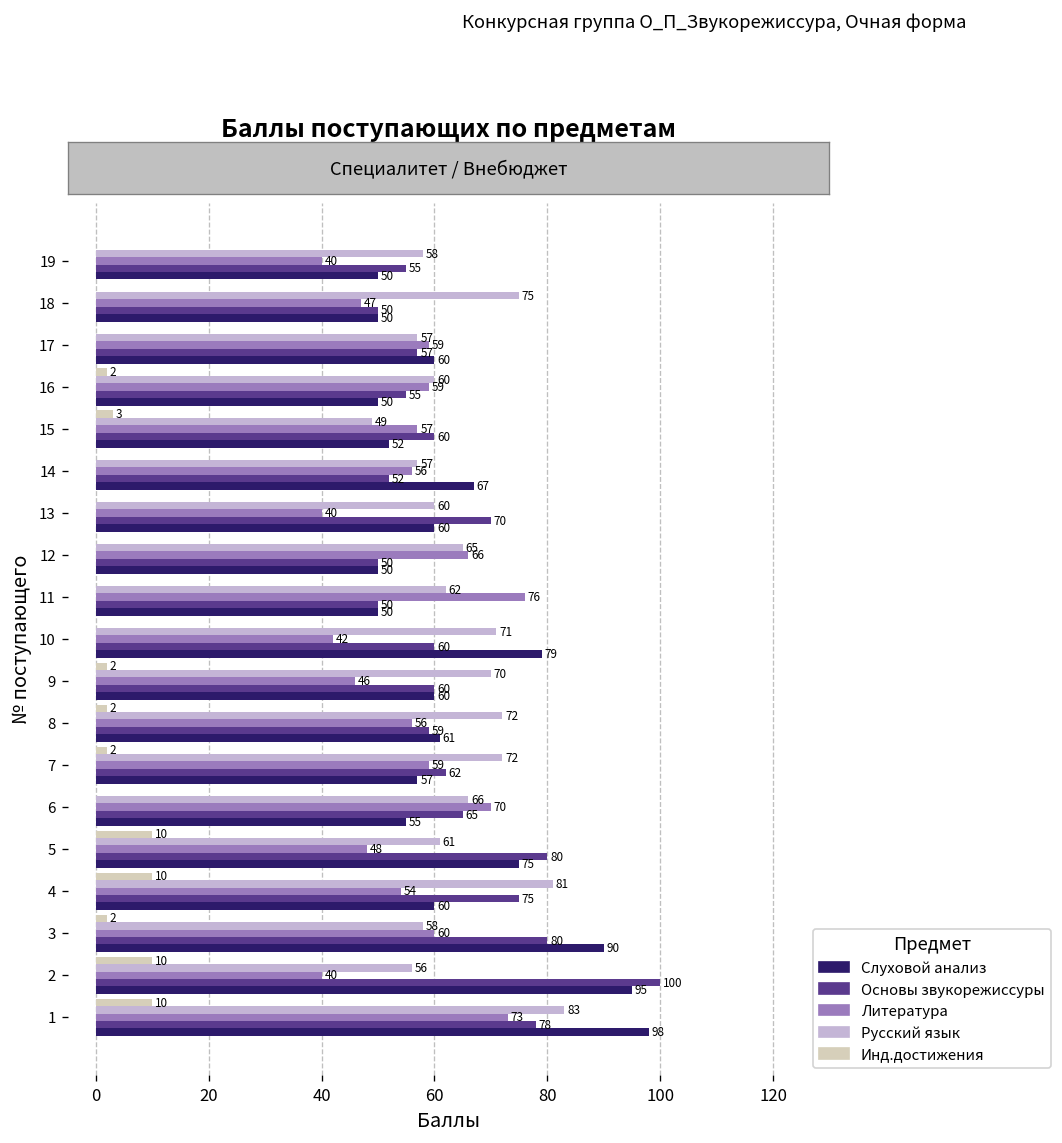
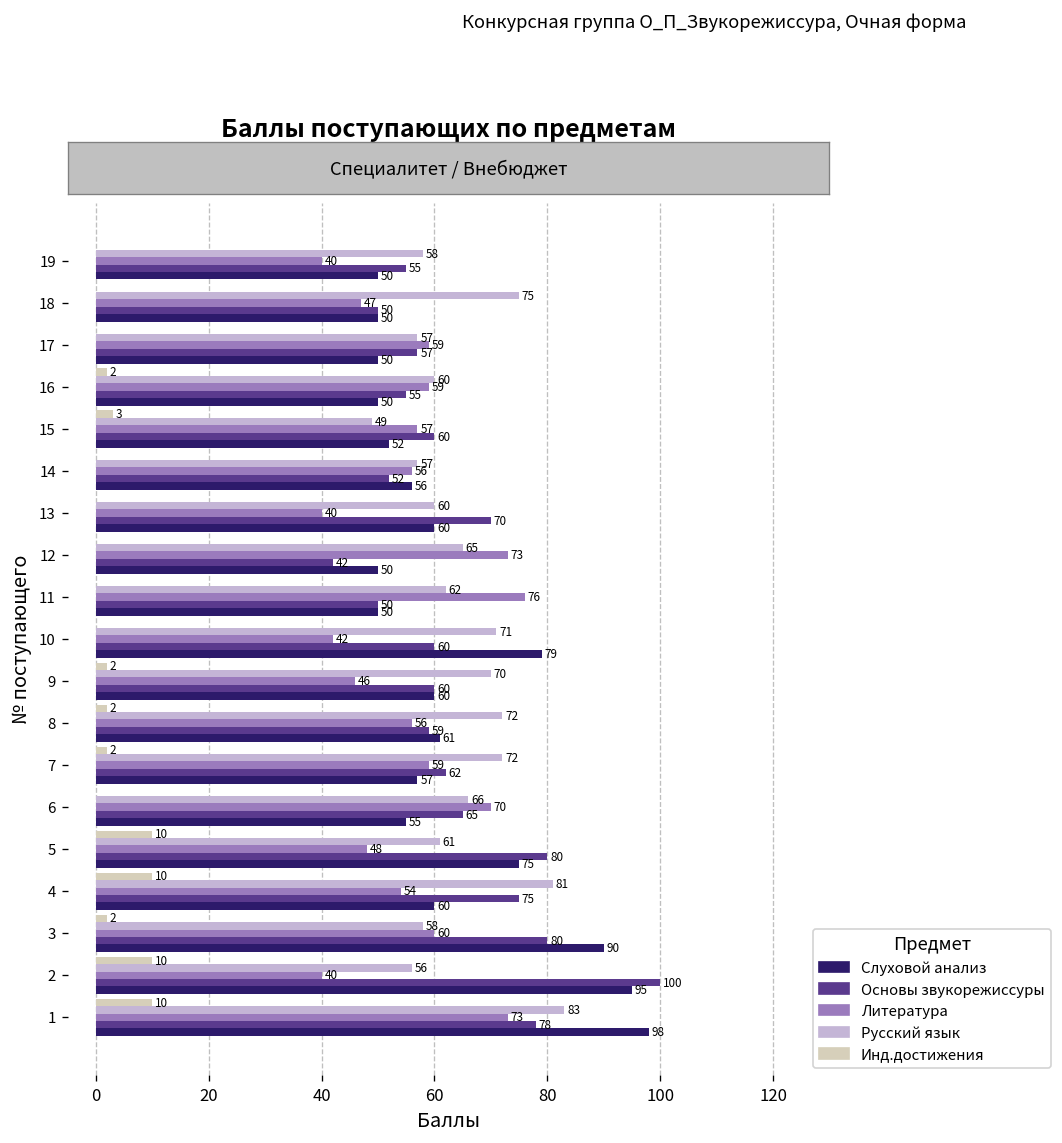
  {
    "Слуховой анализ": {
      "19": 50,
-     "17": 60,
+     "17": 50,
      "16": 50,
      "15": 52,
-     "14": 67,
+     "14": 56,
      "13": 60,
      "12": 50,
      "10": 79,
      "8": 61,
      "7": 57,
      "6": 55,
      "5": 75,
      "4": 60,
      "3": 90,
      "2": 95,
      "1": 98
    },
    "Основы звукорежиссуры": {
      "19": 55,
      "17": 57,
      "16": 55,
      "15": 60,
      "14": 52,
      "13": 70,
-     "12": 50,
+     "12": 42,
      "10": 60,
      "8": 59,
      "7": 62,
      "6": 65,
      "5": 80,
      "4": 75,
      "3": 80,
      "2": 100,
      "1": 78
    },
    "Литература": {
      "19": 40,
      "18": 47,
      "17": 59,
      "15": 57,
      "13": 40,
-     "12": 66,
+     "12": 73,
      "11": 76,
      "10": 42,
      "9": 46,
      "8": 56,
      "7": 59,
      "6": 70,
      "5": 48,
      "4": 54,
      "3": 60,
      "2": 40,
      "1": 73
    }
  }
